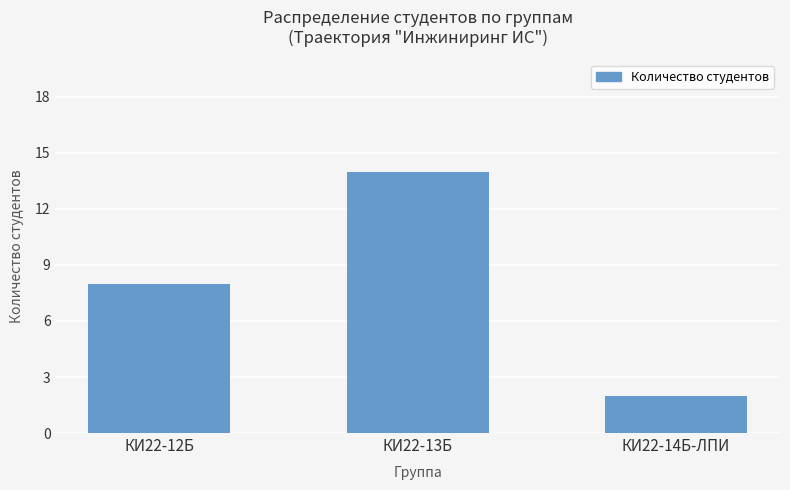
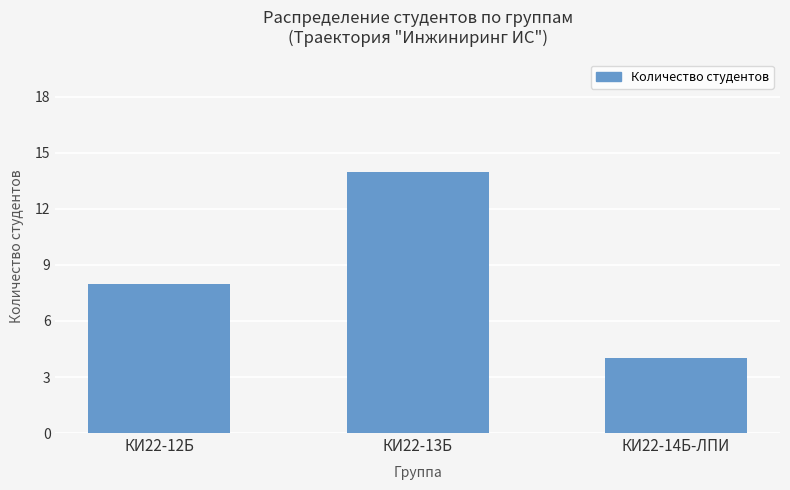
  {
    "КИ22-12Б": 8,
    "КИ22-13Б": 14,
-   "КИ22-14Б-ЛПИ": 2
+   "КИ22-14Б-ЛПИ": 4
  }
